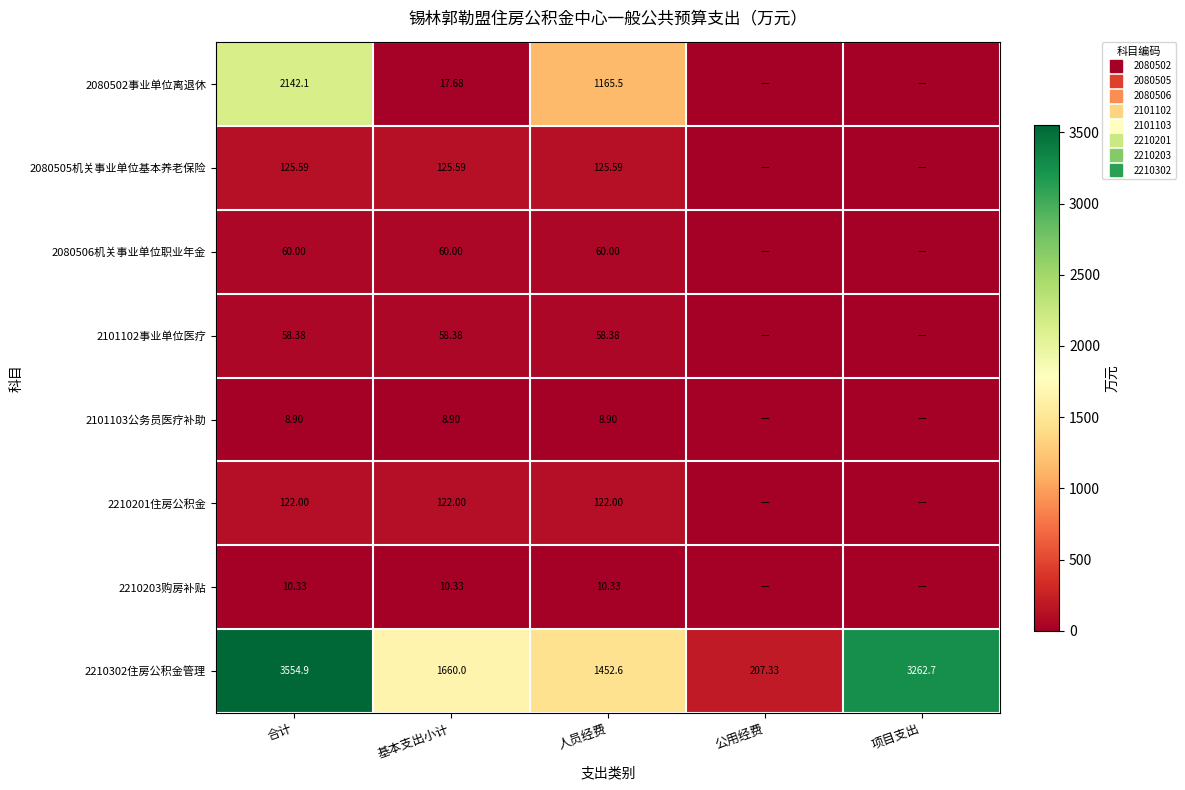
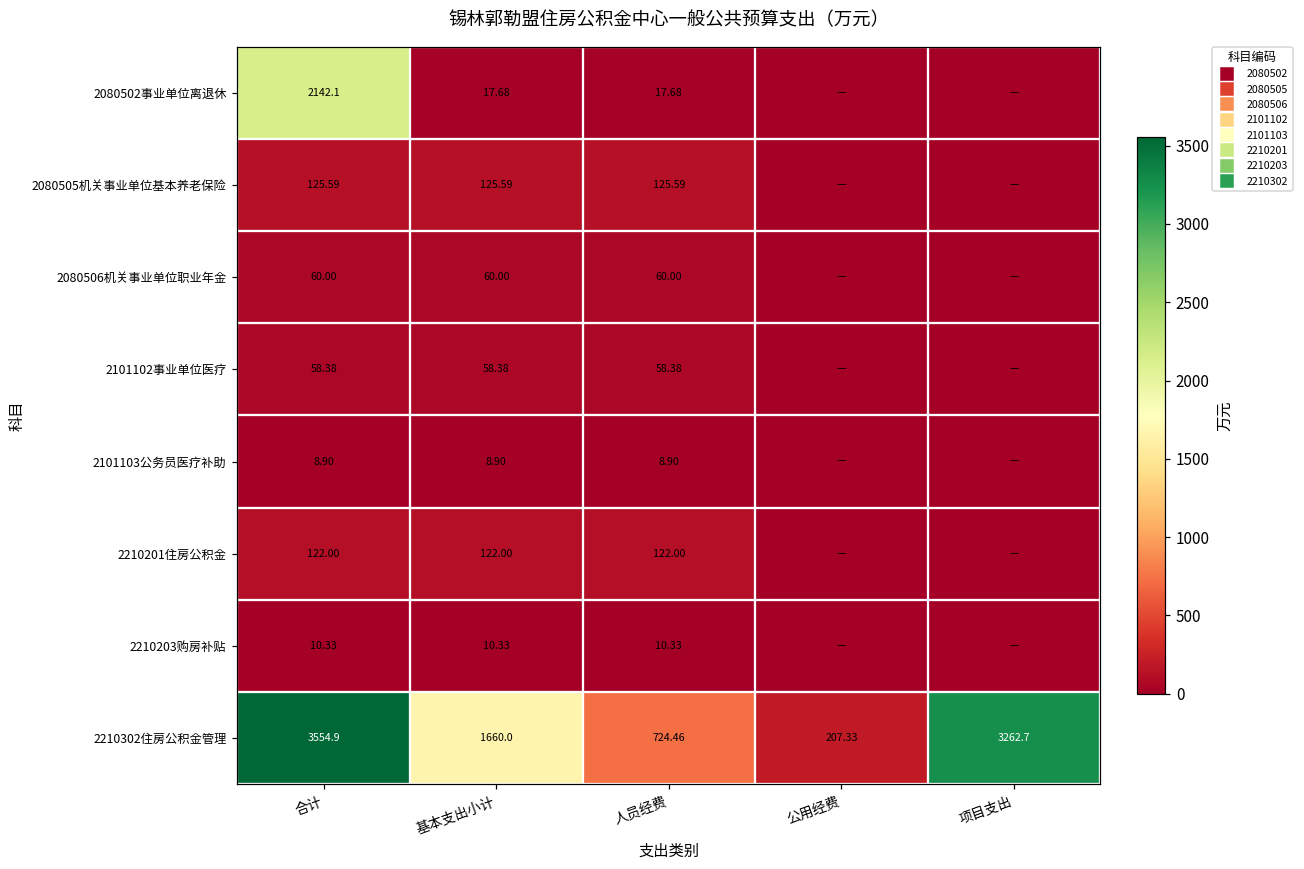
  {
    "2080502事业单位离退休": {
      "合计": 2142.1,
      "基本支出小计": 17.68,
-     "人员经费": 1165.5
+     "人员经费": 17.68
    },
    "2080505机关事业单位基本养老保险": {
      "合计": 125.59,
      "基本支出小计": 125.59,
      "人员经费": 125.59
    },
    "2080506机关事业单位职业年金": {
      "合计": 60.00,
      "基本支出小计": 60.00,
      "人员经费": 60.00
    },
    "2101102事业单位医疗": {
      "合计": 58.38,
      "基本支出小计": 58.38,
      "人员经费": 58.38
    },
    "2101103公务员医疗补助": {
      "合计": 8.90,
      "基本支出小计": 8.90,
      "人员经费": 8.90
    },
    "2210201住房公积金": {
      "合计": 122.00,
      "基本支出小计": 122.00,
      "人员经费": 122.00
    },
    "2210203购房补贴": {
      "合计": 10.33,
      "基本支出小计": 10.33,
      "人员经费": 10.33
    },
    "2210302住房公积金管理": {
      "合计": 3554.9,
      "基本支出小计": 1660.0,
-     "人员经费": 1452.6,
+     "人员经费": 724.46,
      "公用经费": 207.33,
      "项目支出": 3262.7
    }
  }
